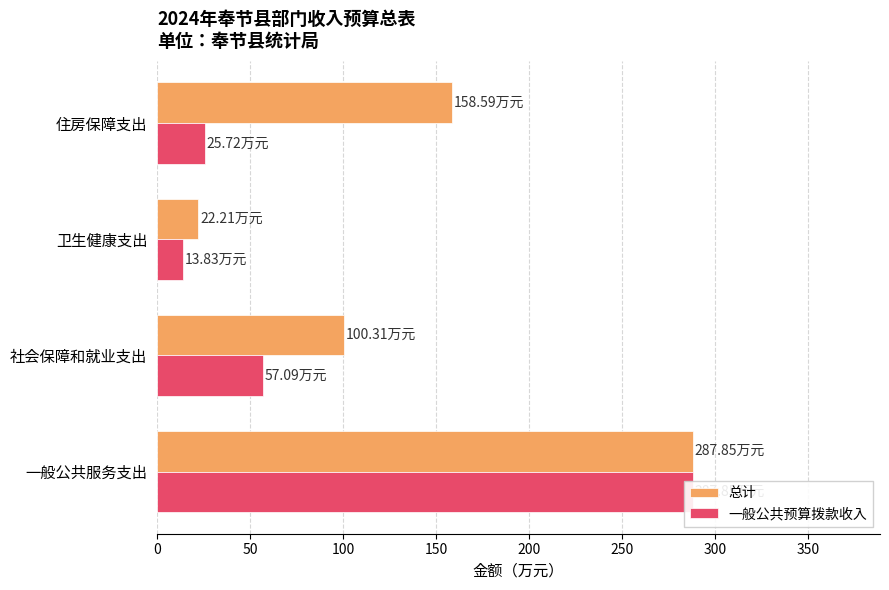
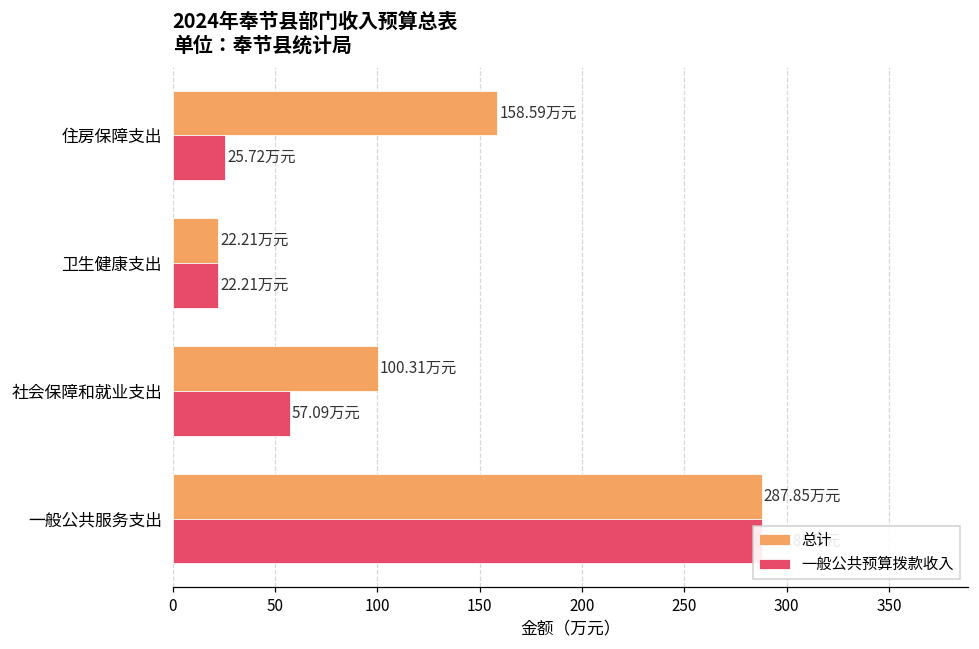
  {
    "总计": {
      "住房保障支出": 158.59,
      "卫生健康支出": 22.21,
      "社会保障和就业支出": 100.31,
      "一般公共服务支出": 287.85
    },
    "一般公共预算拨款收入": {
      "住房保障支出": 25.72,
-     "卫生健康支出": 13.83,
+     "卫生健康支出": 22.21,
      "社会保障和就业支出": 57.09
    }
  }
